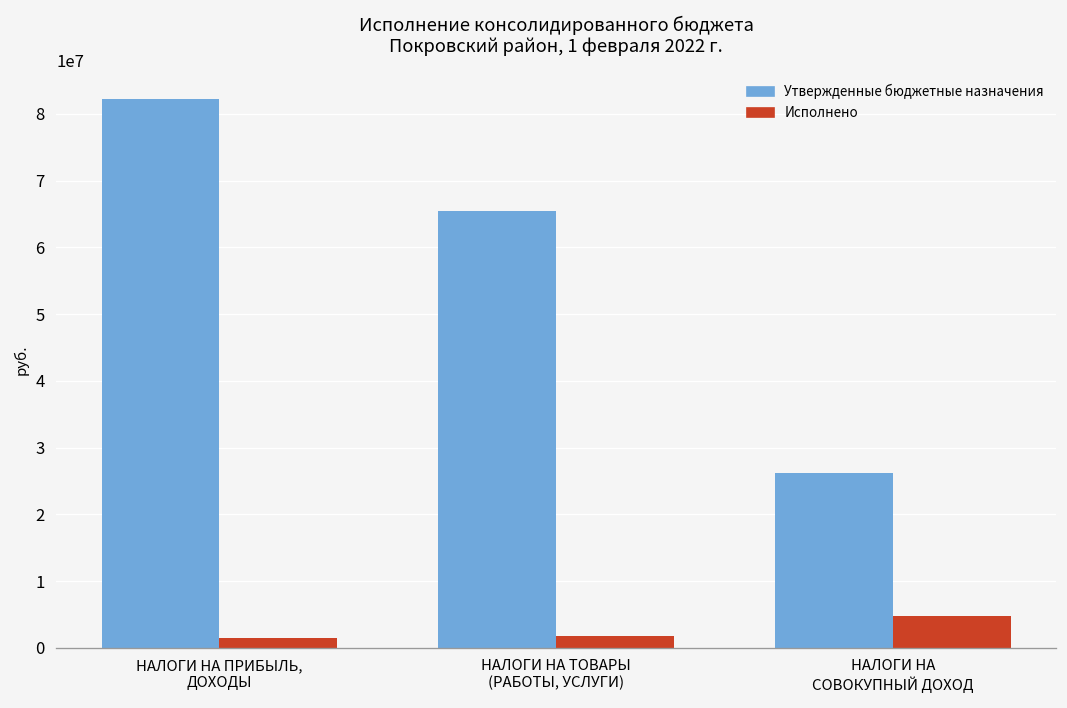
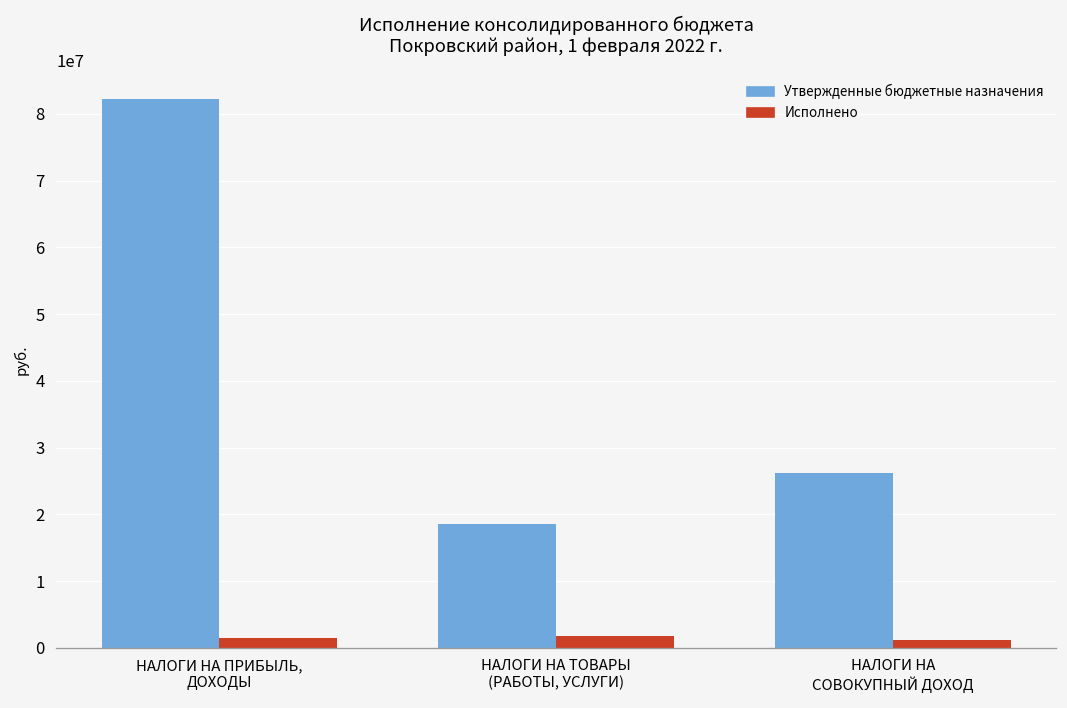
  {
    "Утвержденные бюджетные назначения": {
      "НАЛОГИ НА ПРИБЫЛЬ, ДОХОДЫ": 82000000,
-     "НАЛОГИ НА ТОВАРЫ (РАБОТЫ, УСЛУГИ)": 66000000,
+     "НАЛОГИ НА ТОВАРЫ (РАБОТЫ, УСЛУГИ)": 18000000,
      "НАЛОГИ НА СОВОКУПНЫЙ ДОХОД": 26000000
    },
    "Исполнено": {
      "НАЛОГИ НА ПРИБЫЛЬ, ДОХОДЫ": 1000000,
      "НАЛОГИ НА ТОВАРЫ (РАБОТЫ, УСЛУГИ)": 2000000,
-     "НАЛОГИ НА СОВОКУПНЫЙ ДОХОД": 5000000
+     "НАЛОГИ НА СОВОКУПНЫЙ ДОХОД": 1000000
    }
  }
